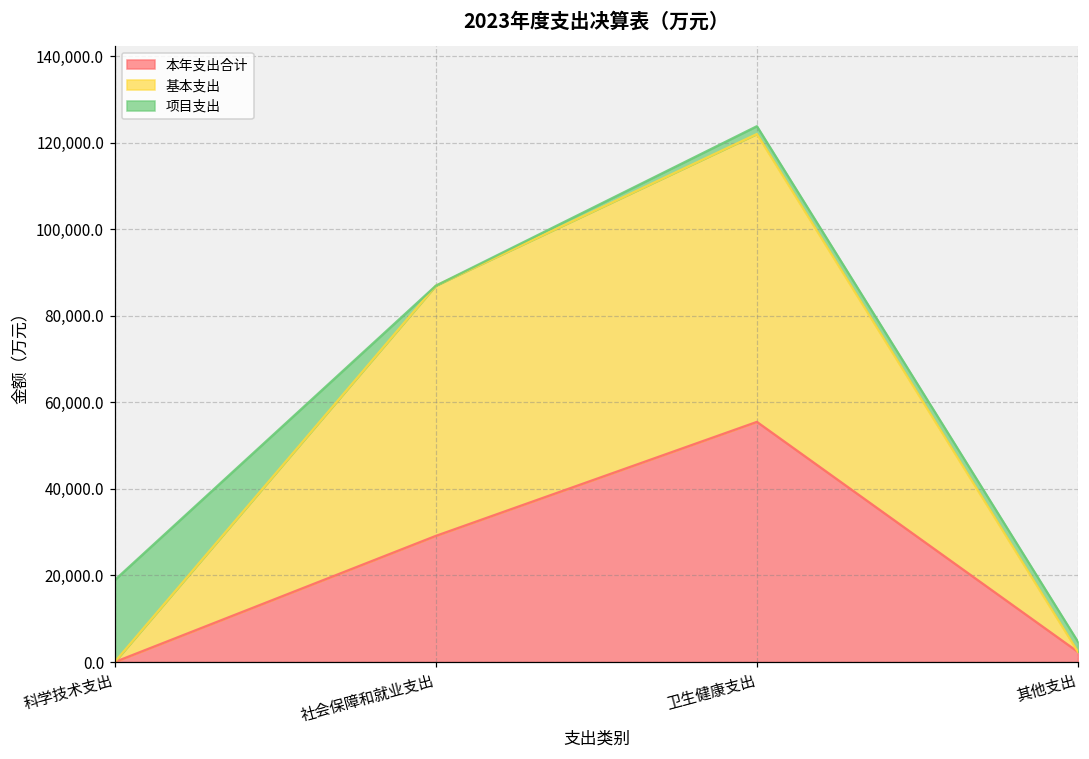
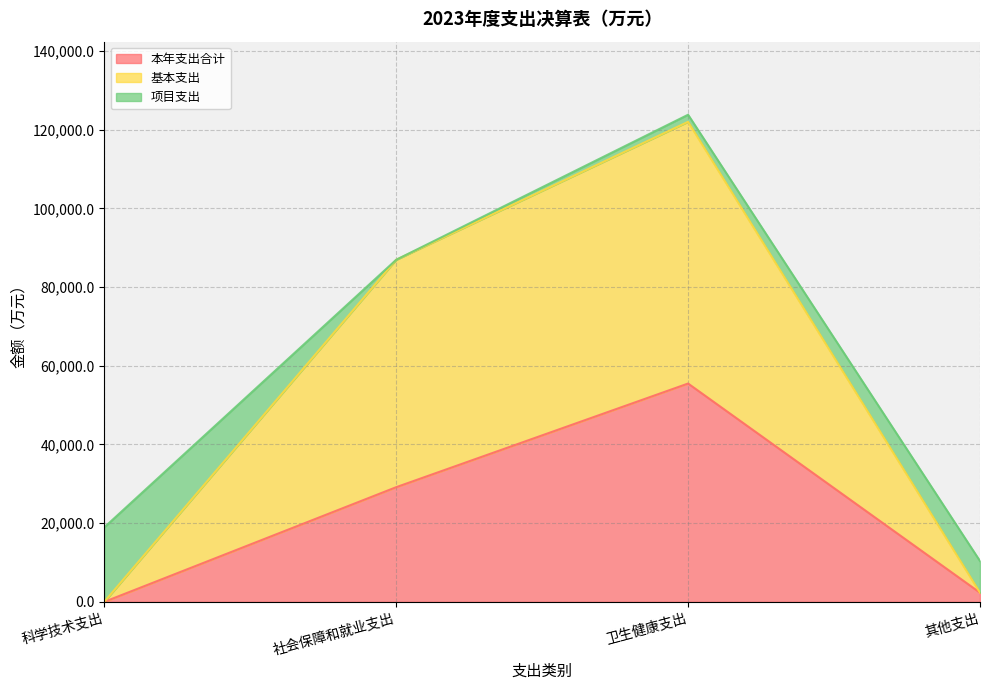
  {
    "本年支出合计": {
      "社会保障和就业支出": "29,000",
      "卫生健康支出": "55,000"
    },
    "基本支出": {
      "卫生健康支出": "66,000"
    },
    "项目支出": {
      "科学技术支出": "19,000",
      "卫生健康支出": "2,000",
-     "其他支出": "2,000"
+     "其他支出": "8,000"
    }
  }
